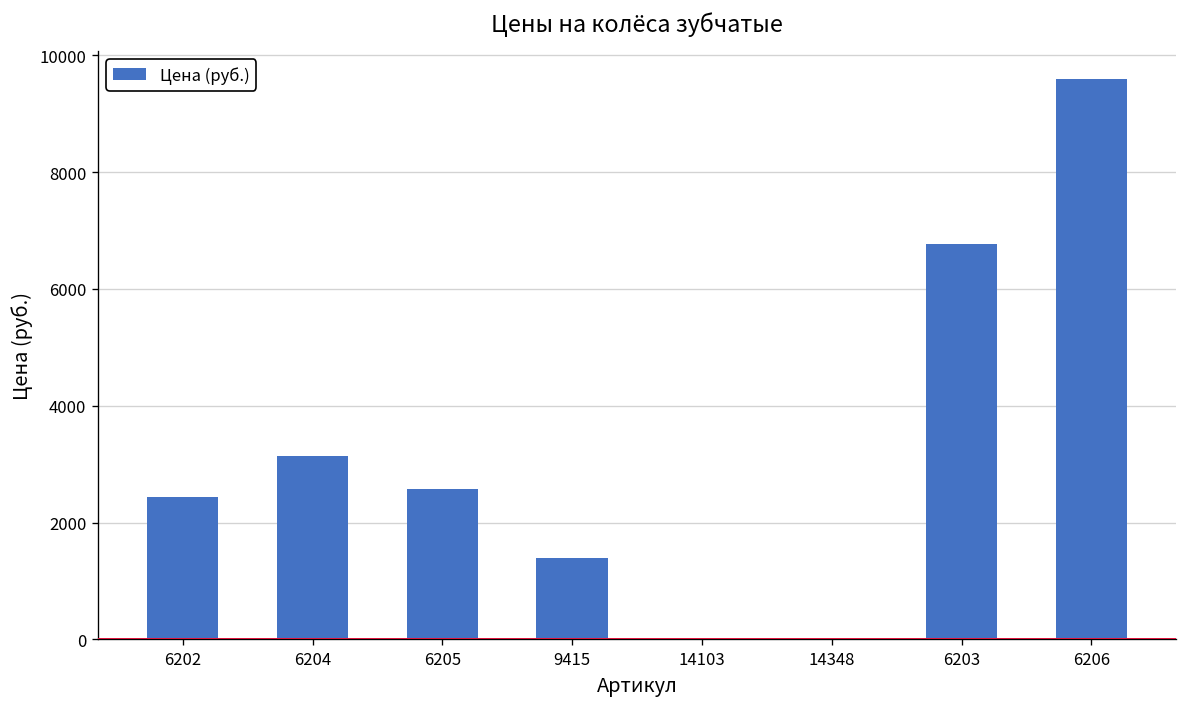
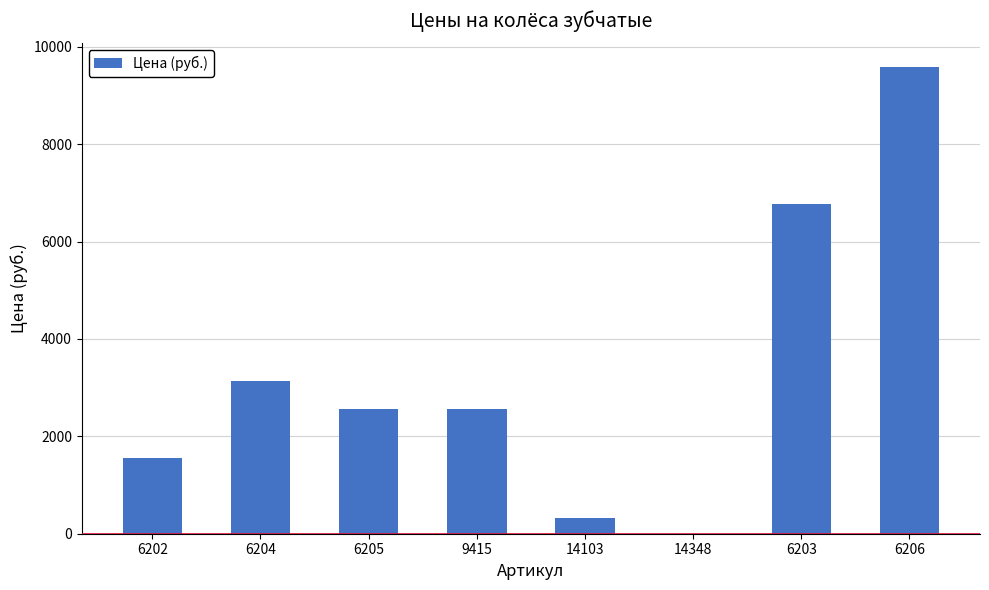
  {
-   "6202": 2400,
+   "6202": 1600,
    "6204": 3100,
    "6205": 2600,
-   "9415": 1400,
-   "14103": 0,
+   "9415": 2600,
+   "14103": 300,
    "14348": 0,
    "6203": 6800,
    "6206": 9600
  }
